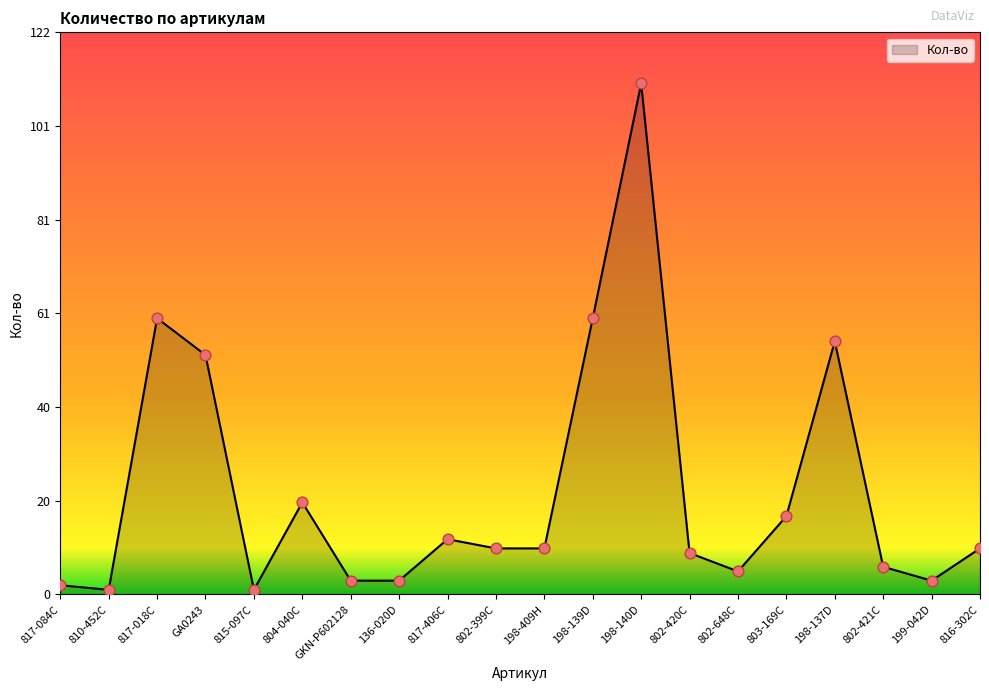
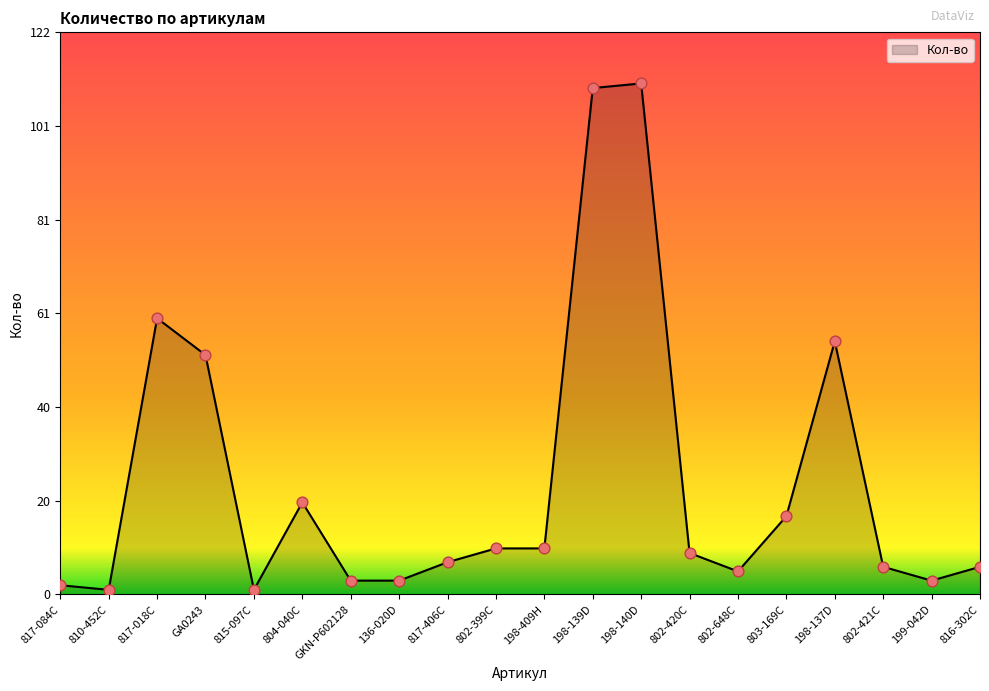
  {
    "817-084C": 2,
    "810-452С": 1,
    "817-018С": 60,
    "GA0243": 52,
    "815-097С": 1,
    "804-040С": 20,
    "GKN-P602128": 3,
    "136-020D": 3,
-   "817-406С": 12,
+   "817-406С": 7,
    "802-399С": 10,
    "198-409Н": 10,
-   "198-139D": 60,
+   "198-139D": 110,
    "198-140D": 111,
    "802-420С": 9,
    "802-648С": 5,
    "803-169С": 17,
    "198-137D": 55,
    "802-421С": 6,
    "199-042D": 3,
-   "816-302С": 10
+   "816-302С": 6
  }
